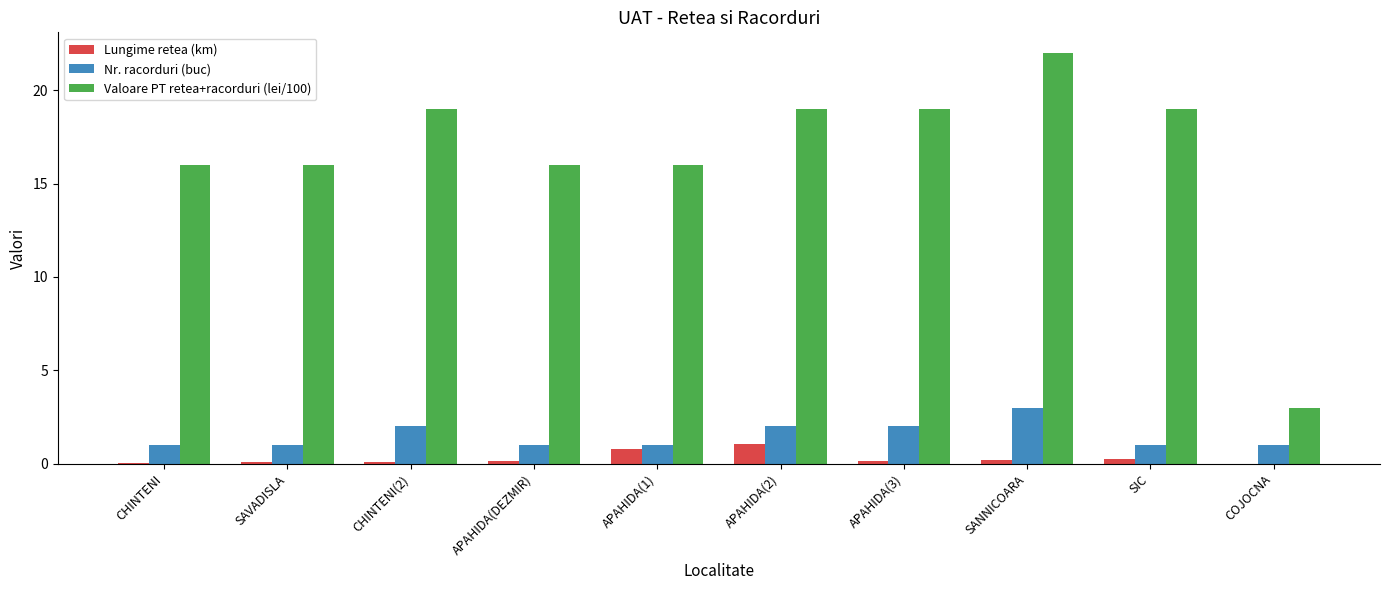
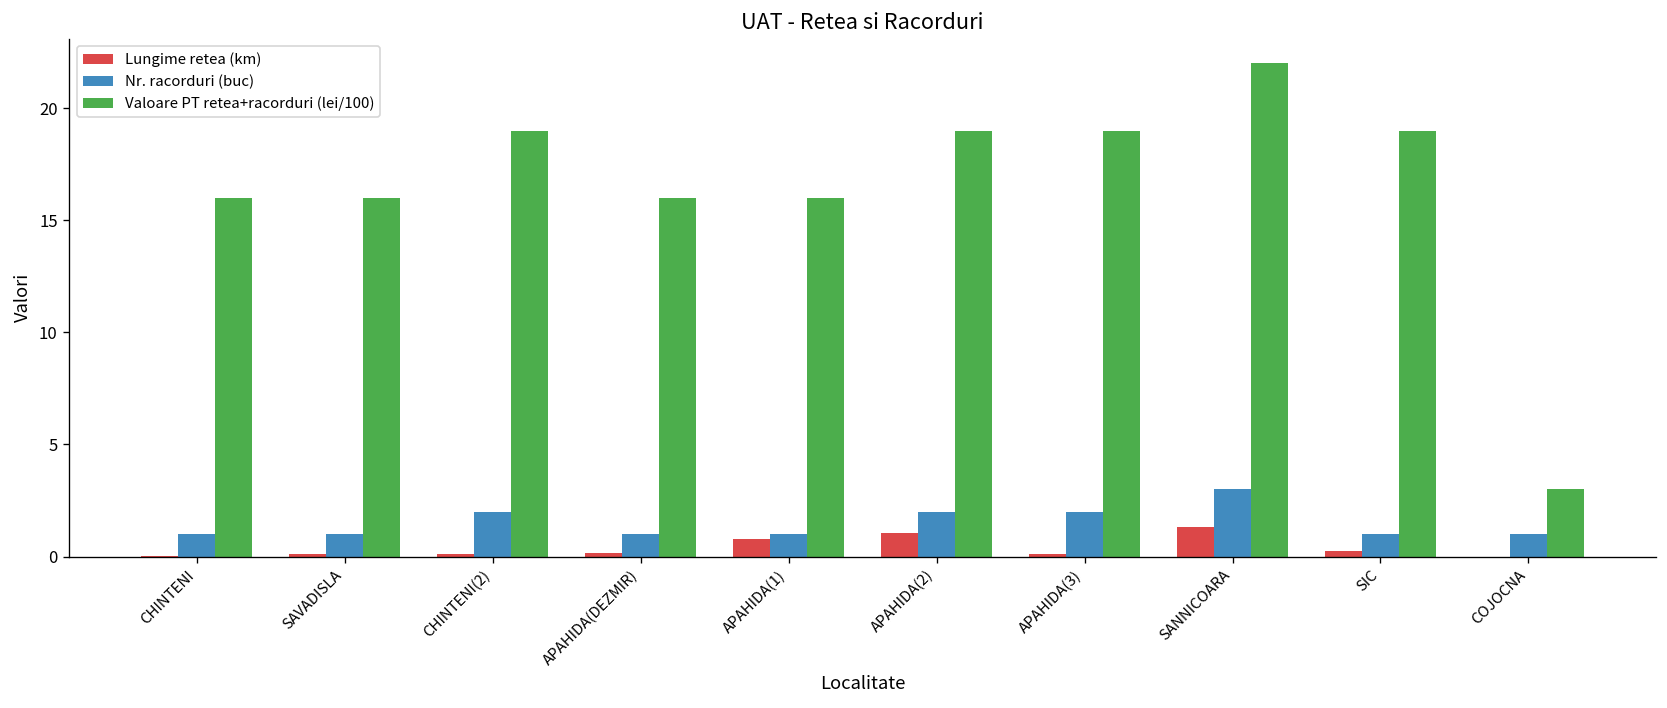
  {
    "Lungime retea (km)": {
      "APAHIDA(DEZMIR)": 0.1,
      "APAHIDA(1)": 0.8,
      "APAHIDA(2)": 1.0,
-     "SANNICOARA": 0.2,
+     "SANNICOARA": 1.3,
      "SIC": 0.2,
      "COJOCNA": 0.0
    },
    "Nr. racorduri (buc)": {
      "CHINTENI": 1.0,
      "SAVADISLA": 1.0,
      "CHINTENI(2)": 2.0,
      "APAHIDA(DEZMIR)": 1.0,
      "APAHIDA(1)": 1.0,
      "APAHIDA(2)": 2.0,
      "APAHIDA(3)": 2.0,
      "SANNICOARA": 3.0,
      "SIC": 1.0,
      "COJOCNA": 1.0
    },
    "Valoare PT retea+racorduri (lei/100)": {
      "CHINTENI": 16.0,
      "SAVADISLA": 16.0,
      "CHINTENI(2)": 19.0,
      "APAHIDA(DEZMIR)": 16.0,
      "APAHIDA(1)": 16.0,
      "APAHIDA(2)": 19.0,
      "APAHIDA(3)": 19.0,
      "SANNICOARA": 22.0,
      "SIC": 19.0,
      "COJOCNA": 3.0
    }
  }
